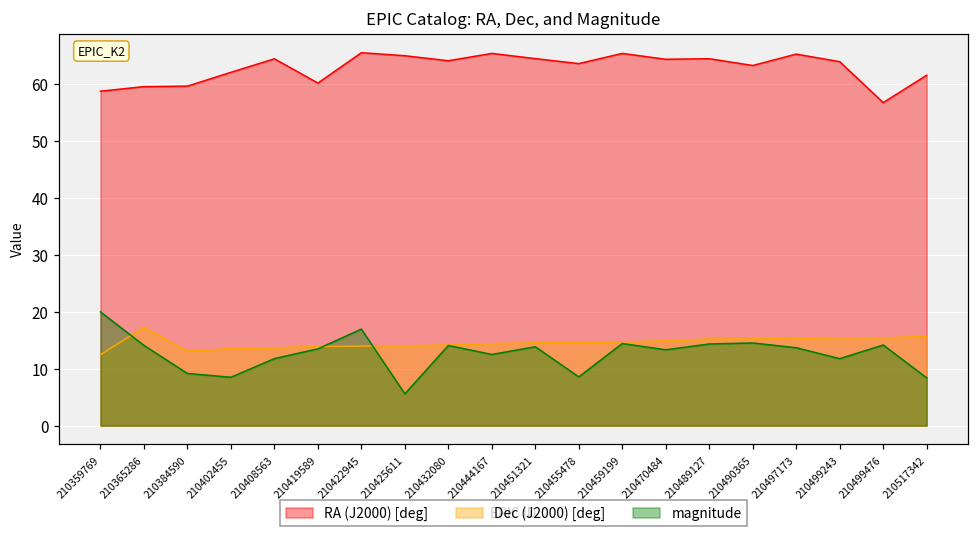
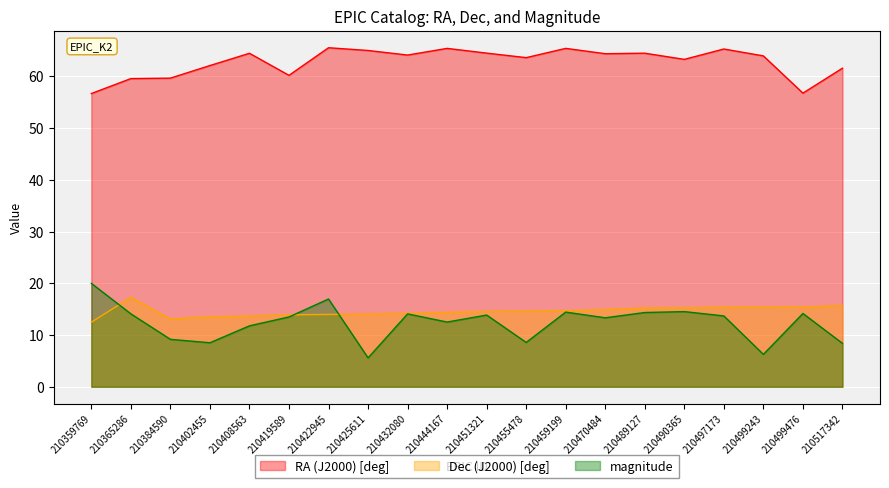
  {
    "RA (J2000) [deg]": {
-     "210359769": 59,
+     "210359769": 57,
      "210365286": 60,
      "210384590": 60,
      "210402455": 62,
      "210408563": 64,
      "210419589": 60,
      "210422945": 66,
      "210425611": 65,
      "210432080": 64,
      "210444167": 65,
      "210451321": 64,
      "210455478": 64,
      "210459199": 65,
      "210470484": 64,
      "210489127": 64,
      "210490365": 63,
      "210497173": 65,
      "210499243": 64,
      "210499476": 57,
      "210517342": 62
    },
    "Dec (J2000) [deg]": {
      "210359769": 12,
      "210365286": 17,
      "210384590": 13,
      "210402455": 14,
      "210408563": 14,
      "210422945": 14,
      "210425611": 14,
      "210444167": 14,
      "210451321": 15,
      "210455478": 15,
      "210470484": 15,
      "210489127": 15,
      "210490365": 15,
      "210497173": 15,
      "210499243": 15,
      "210499476": 15,
      "210517342": 16
    },
    "magnitude": {
      "210359769": 20,
      "210365286": 14,
      "210384590": 9,
      "210402455": 9,
      "210408563": 12,
      "210422945": 17,
      "210425611": 6,
      "210444167": 13,
      "210451321": 14,
      "210455478": 9,
      "210470484": 13,
      "210489127": 14,
      "210490365": 15,
      "210497173": 14,
-     "210499243": 12,
+     "210499243": 6,
      "210499476": 14,
      "210517342": 8
    }
  }
